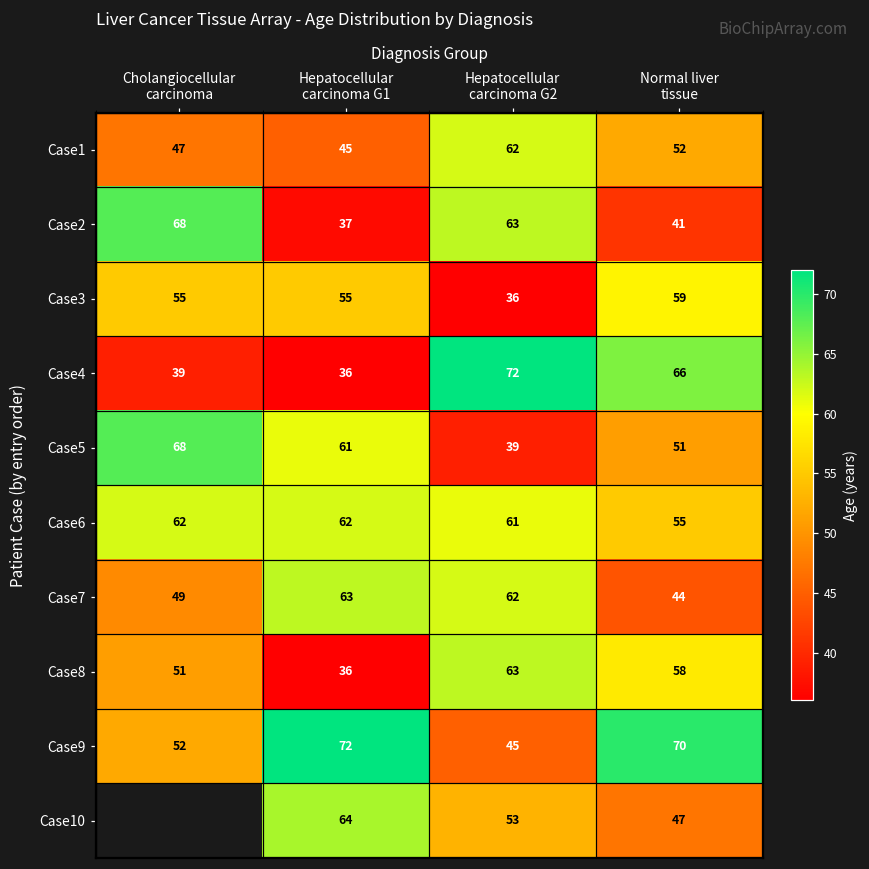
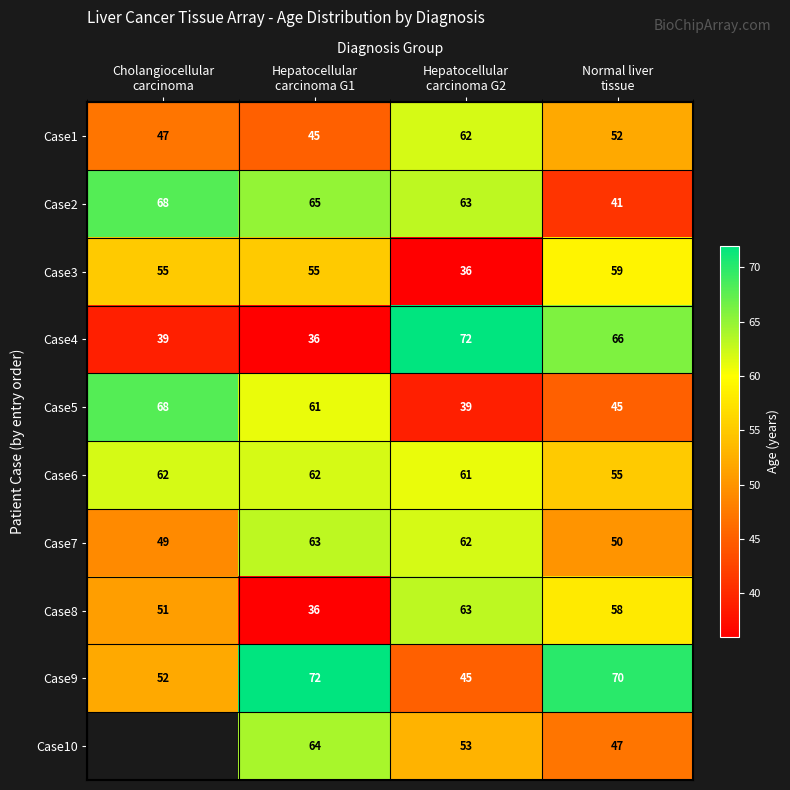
  {
    "Case1": {
      "Cholangiocellular carcinoma": 47,
      "Hepatocellular carcinoma G1": 45,
      "Hepatocellular carcinoma G2": 62,
      "Normal liver tissue": 52
    },
    "Case2": {
      "Cholangiocellular carcinoma": 68,
-     "Hepatocellular carcinoma G1": 37,
+     "Hepatocellular carcinoma G1": 65,
      "Hepatocellular carcinoma G2": 63,
      "Normal liver tissue": 41
    },
    "Case3": {
      "Cholangiocellular carcinoma": 55,
      "Hepatocellular carcinoma G1": 55,
      "Hepatocellular carcinoma G2": 36,
      "Normal liver tissue": 59
    },
    "Case4": {
      "Cholangiocellular carcinoma": 39,
      "Hepatocellular carcinoma G1": 36,
      "Hepatocellular carcinoma G2": 72,
      "Normal liver tissue": 66
    },
    "Case5": {
      "Cholangiocellular carcinoma": 68,
      "Hepatocellular carcinoma G1": 61,
      "Hepatocellular carcinoma G2": 39,
-     "Normal liver tissue": 51
+     "Normal liver tissue": 45
    },
    "Case6": {
      "Cholangiocellular carcinoma": 62,
      "Hepatocellular carcinoma G1": 62,
      "Hepatocellular carcinoma G2": 61,
      "Normal liver tissue": 55
    },
    "Case7": {
      "Cholangiocellular carcinoma": 49,
      "Hepatocellular carcinoma G1": 63,
      "Hepatocellular carcinoma G2": 62,
-     "Normal liver tissue": 44
+     "Normal liver tissue": 50
    },
    "Case8": {
      "Cholangiocellular carcinoma": 51,
      "Hepatocellular carcinoma G1": 36,
      "Hepatocellular carcinoma G2": 63,
      "Normal liver tissue": 58
    },
    "Case9": {
      "Cholangiocellular carcinoma": 52,
      "Hepatocellular carcinoma G1": 72,
      "Hepatocellular carcinoma G2": 45,
      "Normal liver tissue": 70
    },
    "Case10": {
      "Hepatocellular carcinoma G1": 64,
      "Hepatocellular carcinoma G2": 53,
      "Normal liver tissue": 47
    }
  }
